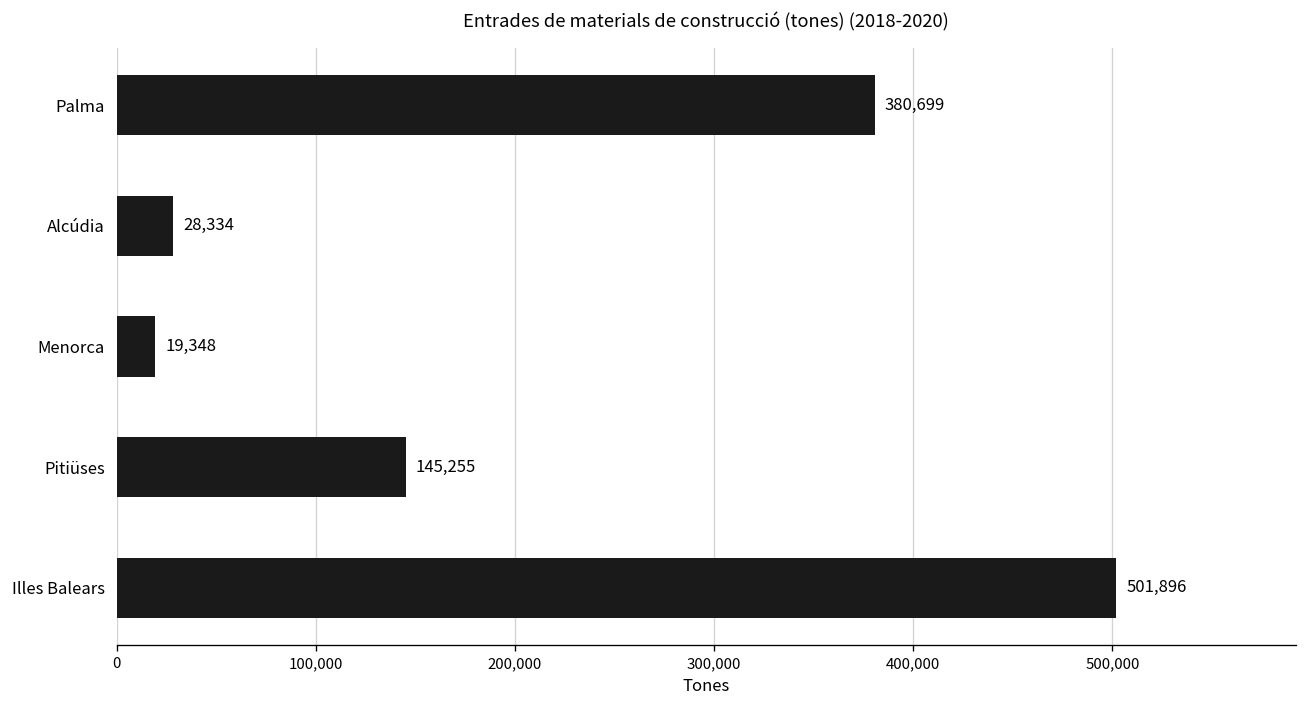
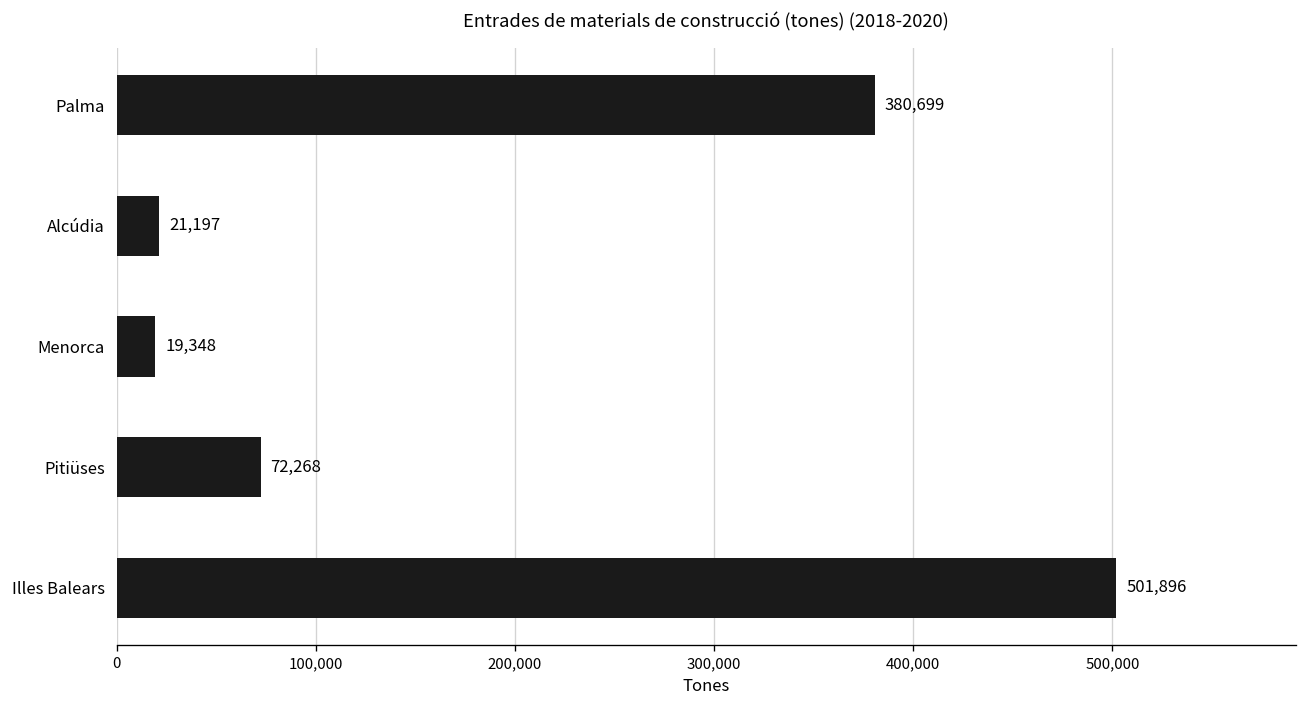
  {
    "Palma": "380,699",
-   "Alcúdia": "28,334",
+   "Alcúdia": "21,197",
    "Menorca": "19,348",
-   "Pitiüses": "145,255",
+   "Pitiüses": "72,268",
    "Illes Balears": "501,896"
  }
